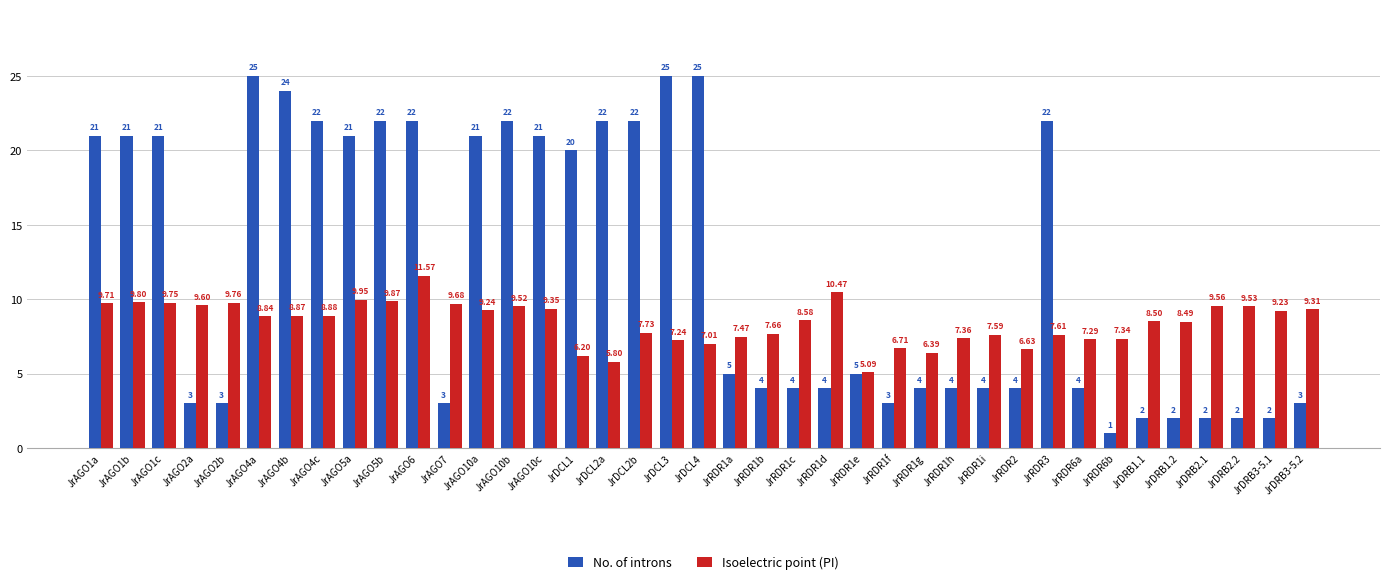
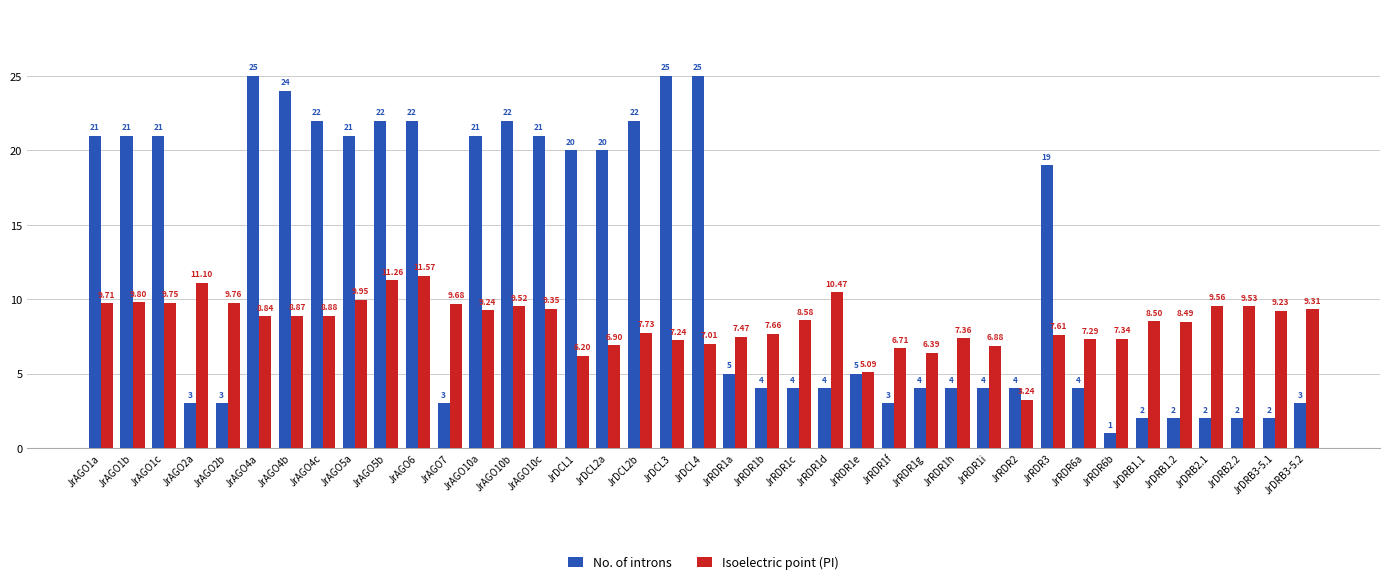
  {
    "No. of introns": {
      "JrAGO1a": 21,
      "JrAGO1b": 21,
      "JrAGO1c": 21,
      "JrAGO2a": 3,
      "JrAGO2b": 3,
      "JrAGO4a": 25,
      "JrAGO4b": 24,
      "JrAGO4c": 22,
      "JrAGO5a": 21,
      "JrAGO5b": 22,
      "JrAGO6": 22,
      "JrAGO7": 3,
      "JrAGO10a": 21,
      "JrAGO10b": 22,
      "JrAGO10c": 21,
      "JrDCL1": 20,
-     "JrDCL2a": 22,
+     "JrDCL2a": 20,
      "JrDCL2b": 22,
      "JrDCL3": 25,
      "JrDCL4": 25,
      "JrRDR1a": 5,
      "JrRDR1b": 4,
      "JrRDR1c": 4,
      "JrRDR1d": 4,
      "JrRDR1e": 5,
      "JrRDR1f": 3,
      "JrRDR1g": 4,
      "JrRDR1h": 4,
      "JrRDR1i": 4,
      "JrRDR2": 4,
-     "JrRDR3": 22,
+     "JrRDR3": 19,
      "JrRDR6a": 4,
      "JrRDR6b": 1,
      "JrDRB1.1": 2,
      "JrDRB1.2": 2,
      "JrDRB2.1": 2,
      "JrDRB2.2": 2,
      "JrDRB3-5.1": 2,
      "JrDRB3-5.2": 3
    },
    "Isoelectric point (PI)": {
      "JrAGO1a": 9.71,
      "JrAGO1b": 9.80,
      "JrAGO1c": 9.75,
-     "JrAGO2a": 9.60,
+     "JrAGO2a": 11.10,
      "JrAGO2b": 9.76,
      "JrAGO4a": 8.84,
      "JrAGO4b": 8.87,
      "JrAGO4c": 8.88,
      "JrAGO5a": 9.95,
-     "JrAGO5b": 9.87,
+     "JrAGO5b": 11.26,
      "JrAGO6": 11.57,
      "JrAGO7": 9.68,
      "JrAGO10a": 9.24,
      "JrAGO10b": 9.52,
      "JrAGO10c": 9.35,
      "JrDCL1": 6.20,
-     "JrDCL2a": 5.80,
+     "JrDCL2a": 6.90,
      "JrDCL2b": 7.73,
      "JrDCL3": 7.24,
      "JrDCL4": 7.01,
      "JrRDR1a": 7.47,
      "JrRDR1b": 7.66,
      "JrRDR1c": 8.58,
      "JrRDR1d": 10.47,
      "JrRDR1e": 5.09,
      "JrRDR1f": 6.71,
      "JrRDR1g": 6.39,
      "JrRDR1h": 7.36,
-     "JrRDR1i": 7.59,
-     "JrRDR2": 6.63,
+     "JrRDR1i": 6.88,
+     "JrRDR2": 3.24,
      "JrRDR3": 7.61,
      "JrRDR6a": 7.29,
      "JrRDR6b": 7.34,
      "JrDRB1.1": 8.50,
      "JrDRB1.2": 8.49,
      "JrDRB2.1": 9.56,
      "JrDRB2.2": 9.53,
      "JrDRB3-5.1": 9.23,
      "JrDRB3-5.2": 9.31
    }
  }
